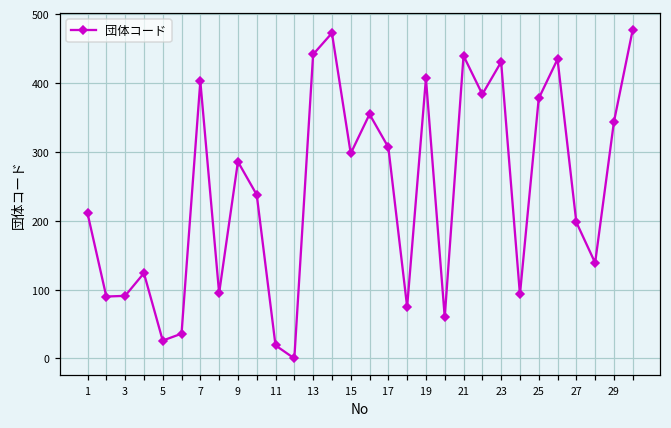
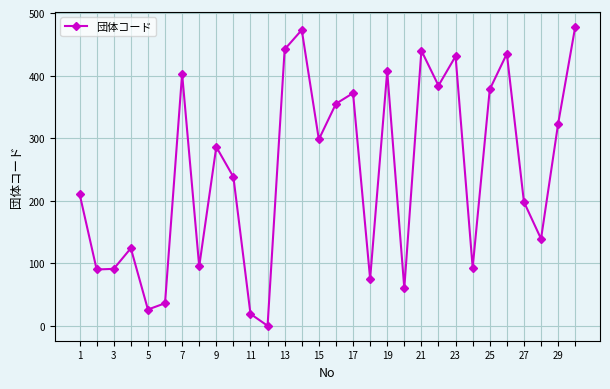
  {
    "1": 210,
    "3": 90,
    "5": 30,
    "7": 400,
    "9": 290,
    "11": 20,
    "13": 440,
    "15": 300,
-   "17": 310,
+   "17": 370,
    "19": 410,
    "21": 440,
    "23": 430,
    "25": 380,
    "27": 200,
-   "29": 340
+   "29": 320
  }
